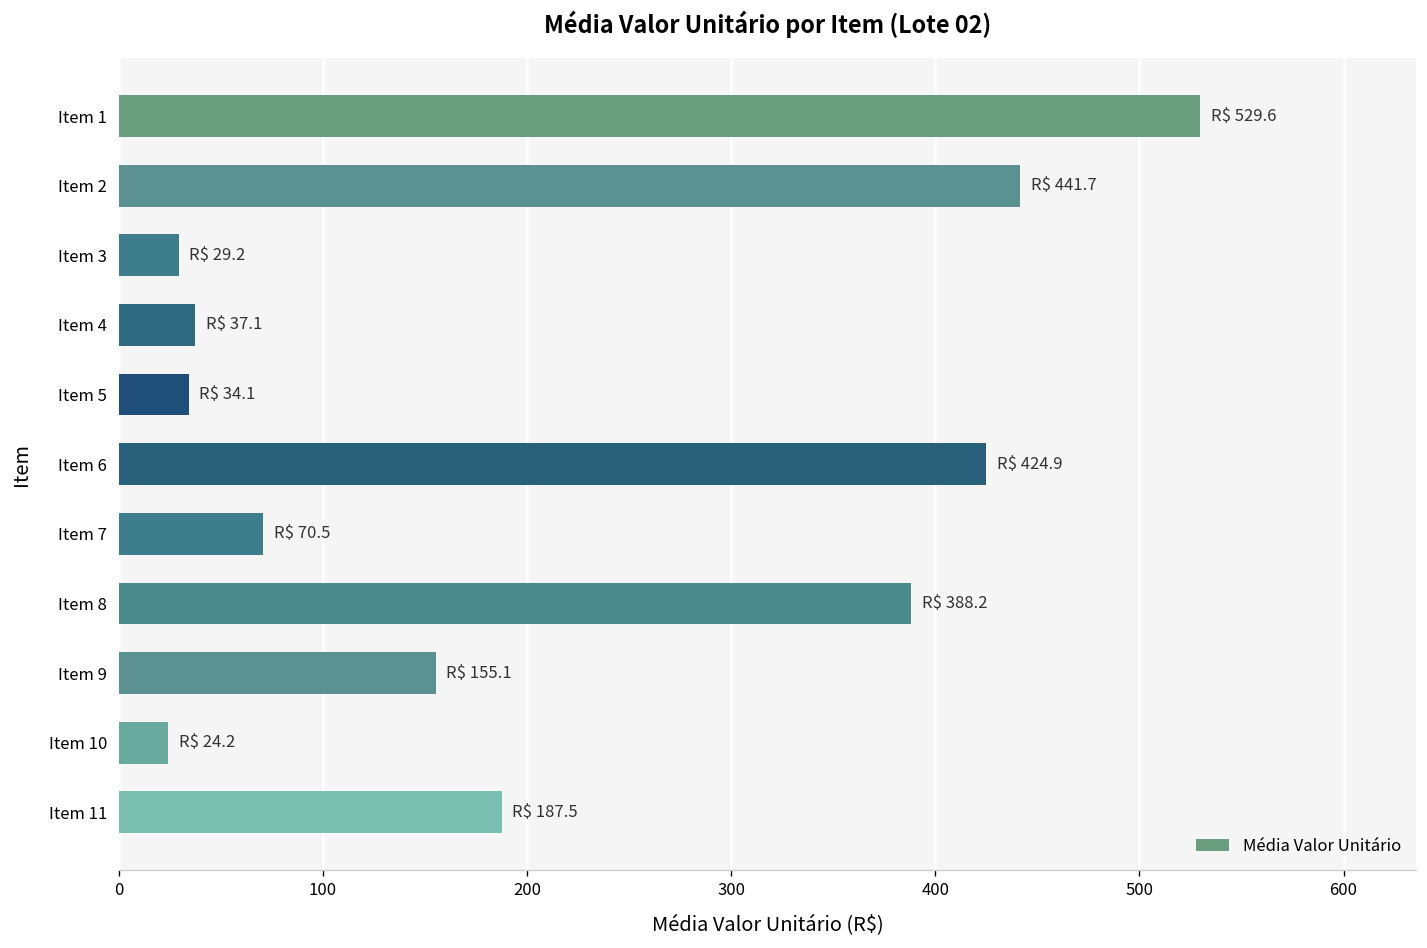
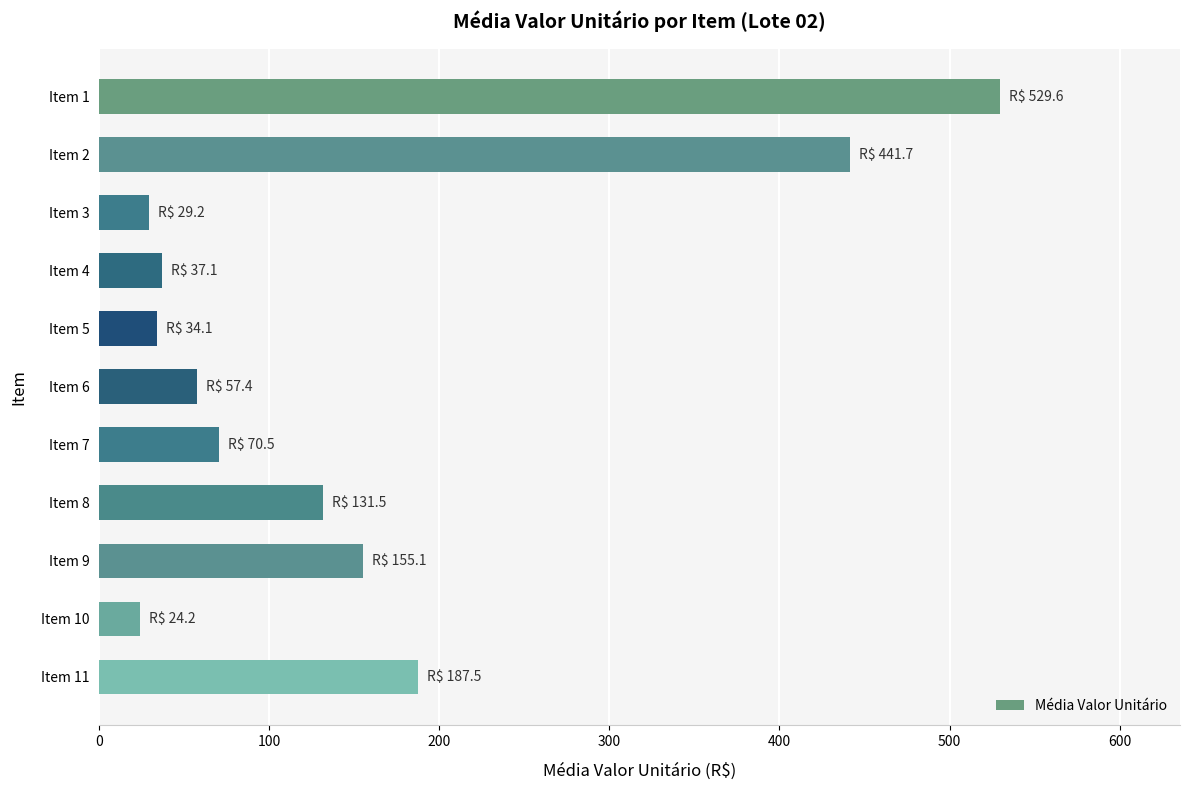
  {
    "Item 1": 529.6,
    "Item 2": 441.7,
    "Item 3": 29.2,
    "Item 4": 37.1,
    "Item 5": 34.1,
-   "Item 6": 424.9,
+   "Item 6": 57.4,
    "Item 7": 70.5,
-   "Item 8": 388.2,
+   "Item 8": 131.5,
    "Item 9": 155.1,
    "Item 10": 24.2,
    "Item 11": 187.5
  }
